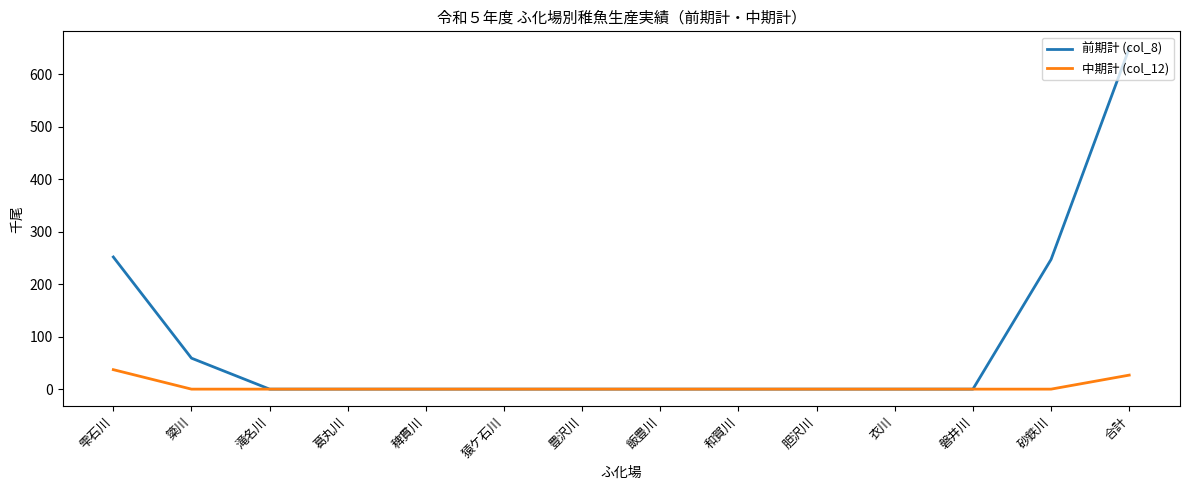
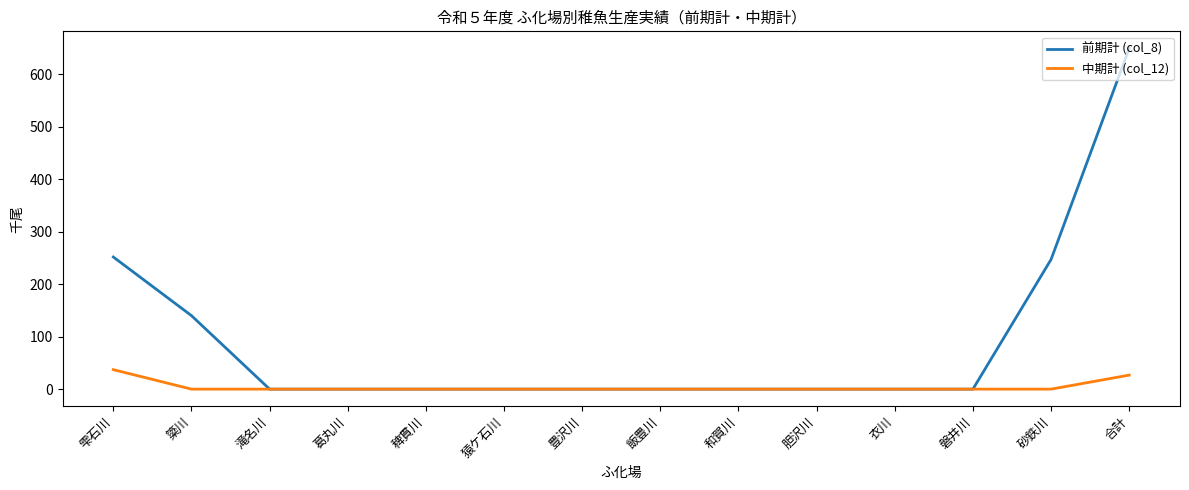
  {
    "前期計 (col_8)": {
      "雫石川": 250,
-     "簗川": 60,
+     "簗川": 140,
      "砂鉄川": 250
    },
    "中期計 (col_12)": {
      "雫石川": 40,
      "簗川": 0,
      "砂鉄川": 0,
      "合計": 30
    }
  }
